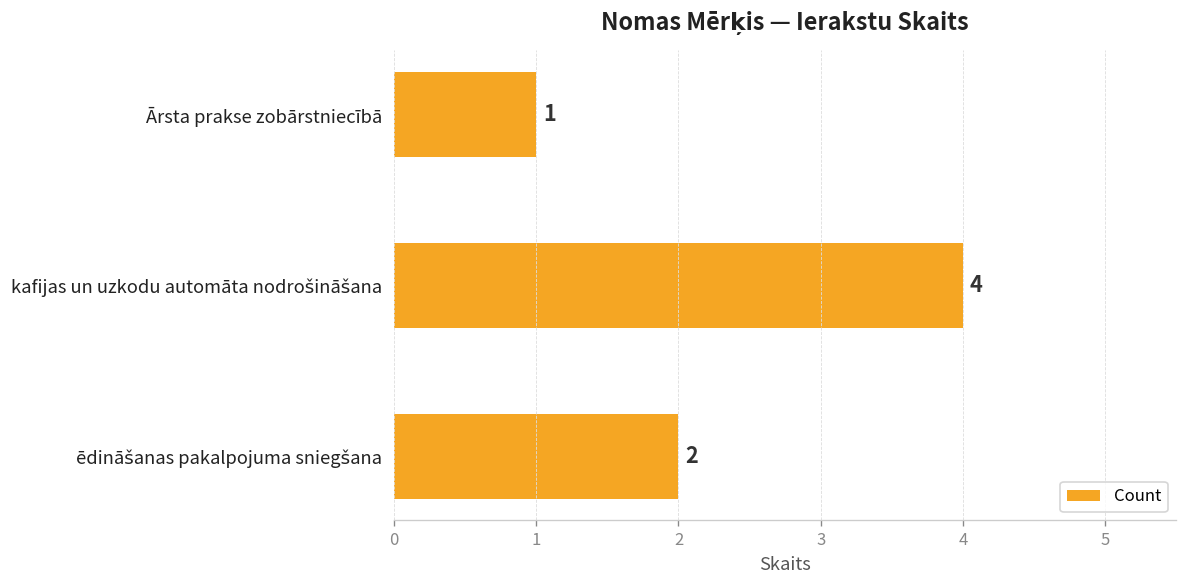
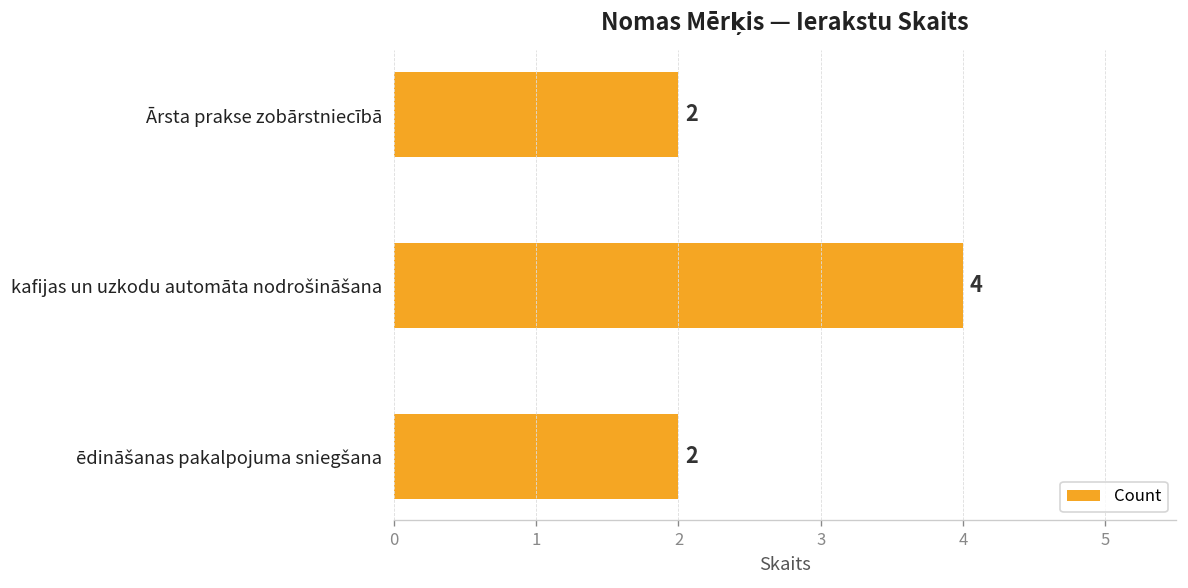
  {
-   "Ārsta prakse zobārstniecībā": 1,
+   "Ārsta prakse zobārstniecībā": 2,
    "kafijas un uzkodu automāta nodrošināšana": 4,
    "ēdināšanas pakalpojuma sniegšana": 2
  }
